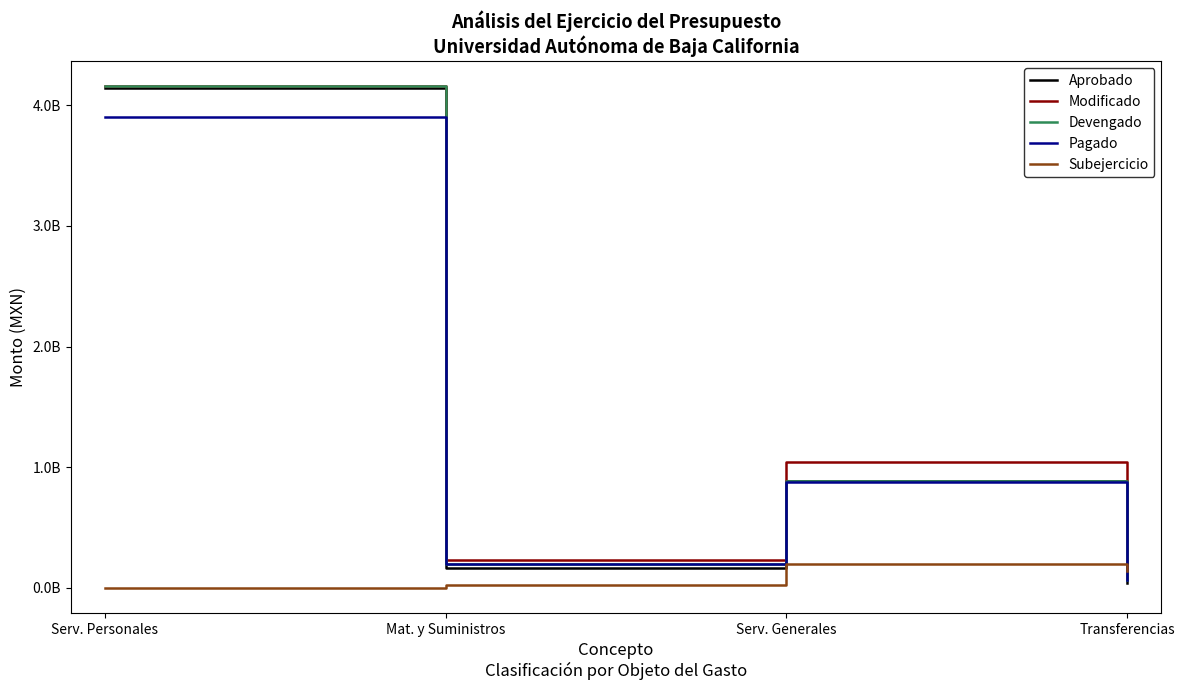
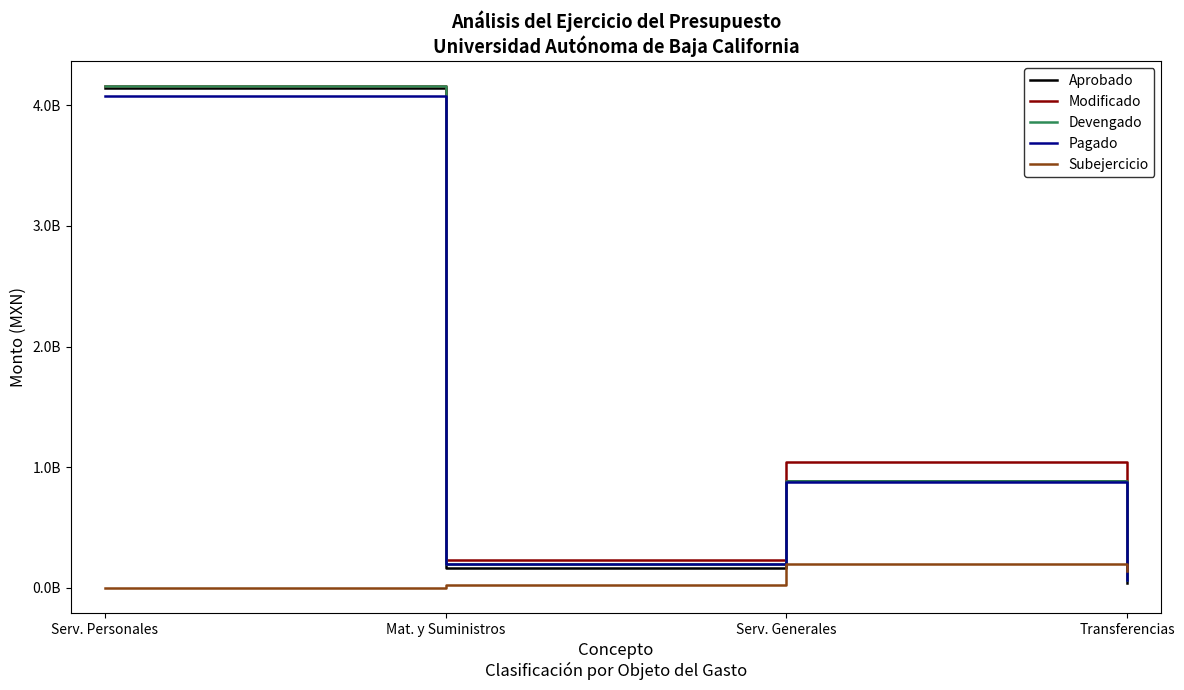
  {
    "Aprobado": {
      "Mat. y Suministros": 170000000
    },
    "Modificado": {
      "Mat. y Suministros": 230000000,
      "Serv. Generales": 1050000000
    },
    "Pagado": {
-     "Serv. Personales": 3900000000
+     "Serv. Personales": 4080000000
    },
    "Subejercicio": {
      "Serv. Personales": 0,
      "Mat. y Suministros": 30000000,
      "Serv. Generales": 200000000,
      "Transferencias": 130000000
    }
  }
